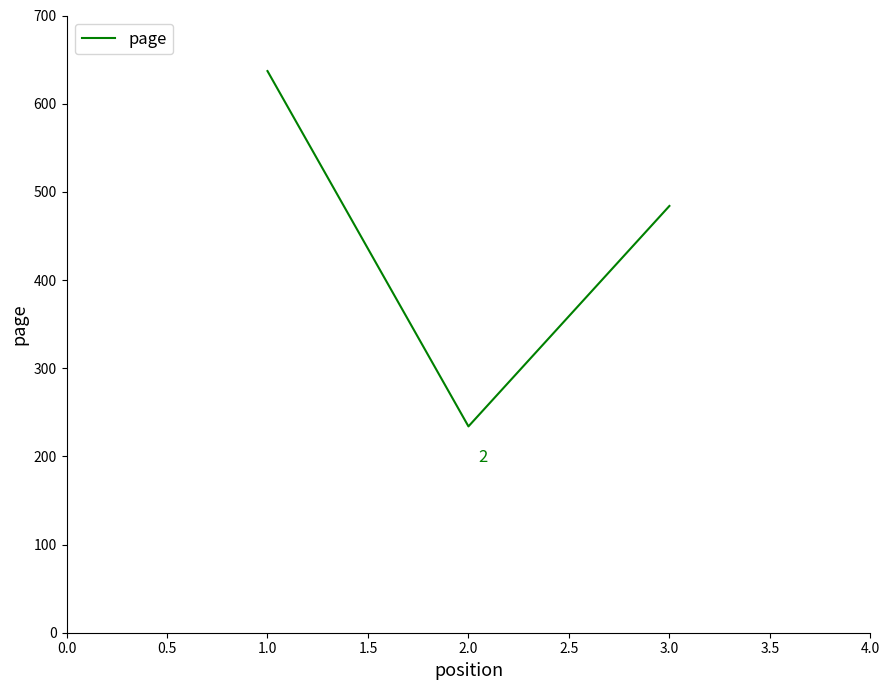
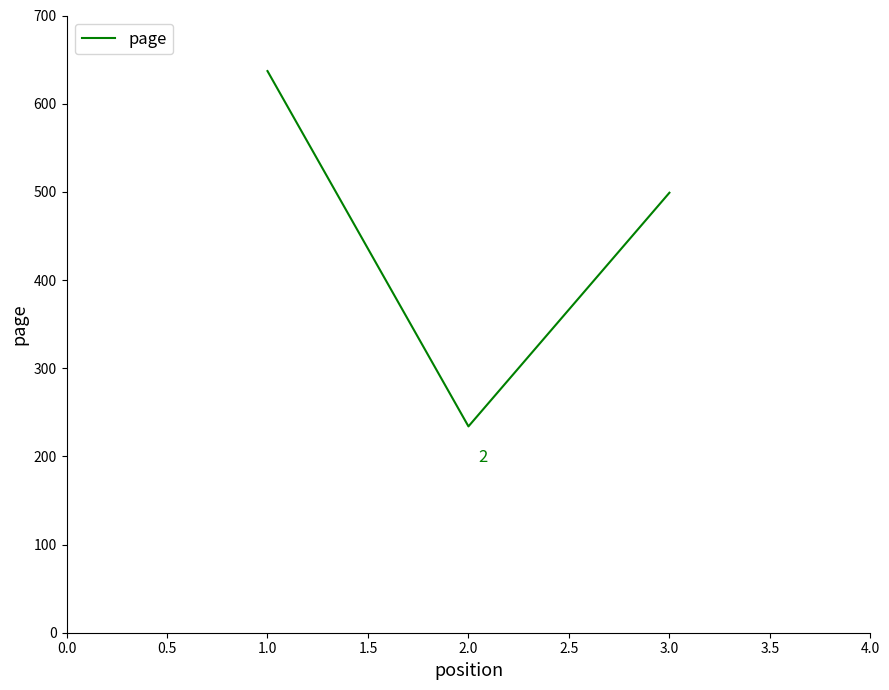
  {
    "1.0": 640,
-   "3.0": 480
+   "3.0": 500
  }
